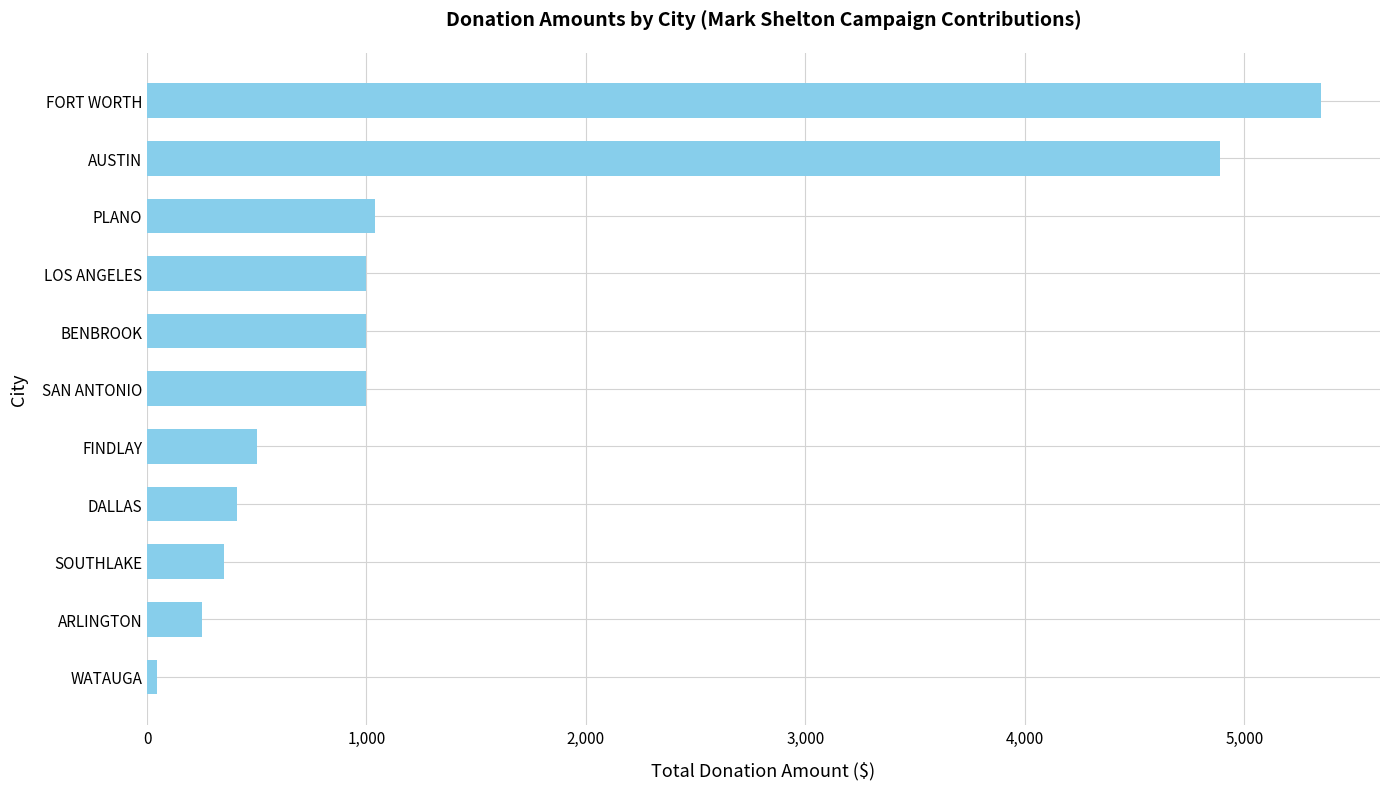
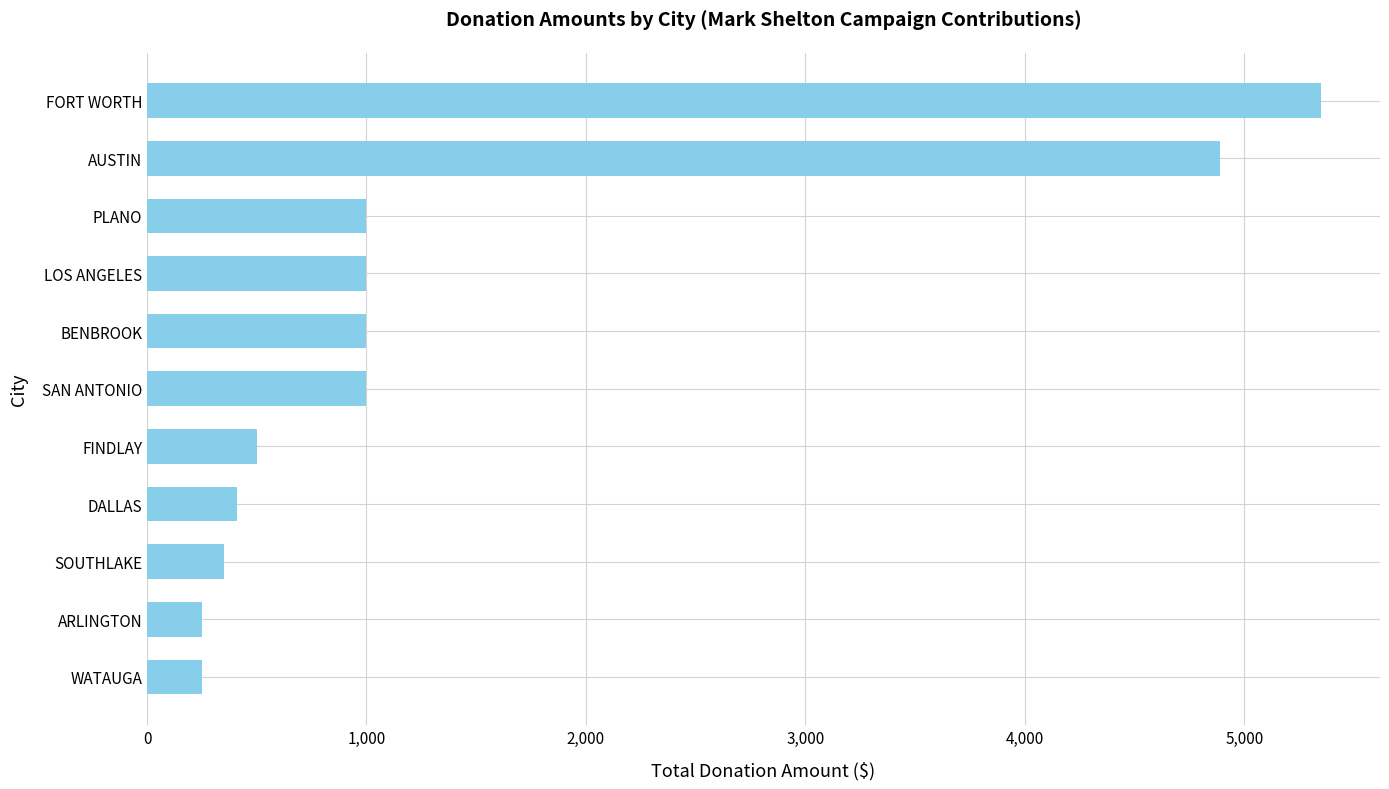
  {
    "FORT WORTH": "5,350",
    "AUSTIN": "4,890",
-   "PLANO": "1,040",
+   "PLANO": "1,000",
    "LOS ANGELES": "1,000",
    "BENBROOK": "1,000",
    "SAN ANTONIO": "1,000",
    "FINDLAY": "500",
    "DALLAS": "410",
    "SOUTHLAKE": "350",
    "ARLINGTON": "250",
-   "WATAUGA": "50"
+   "WATAUGA": "250"
  }
